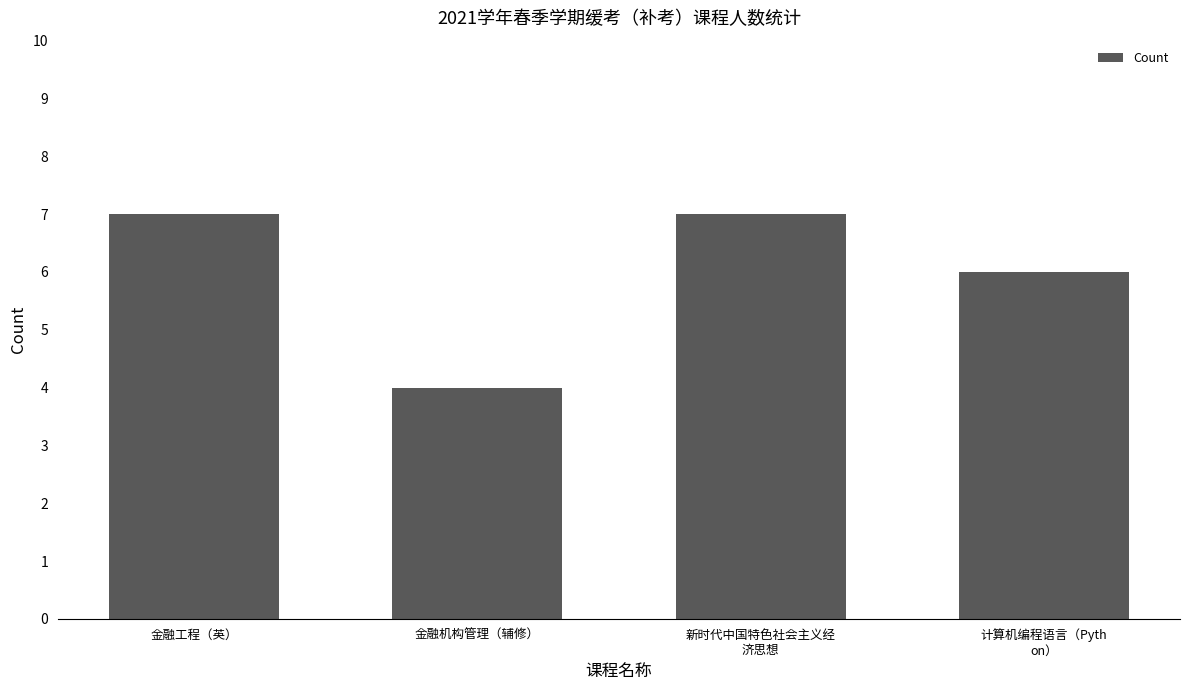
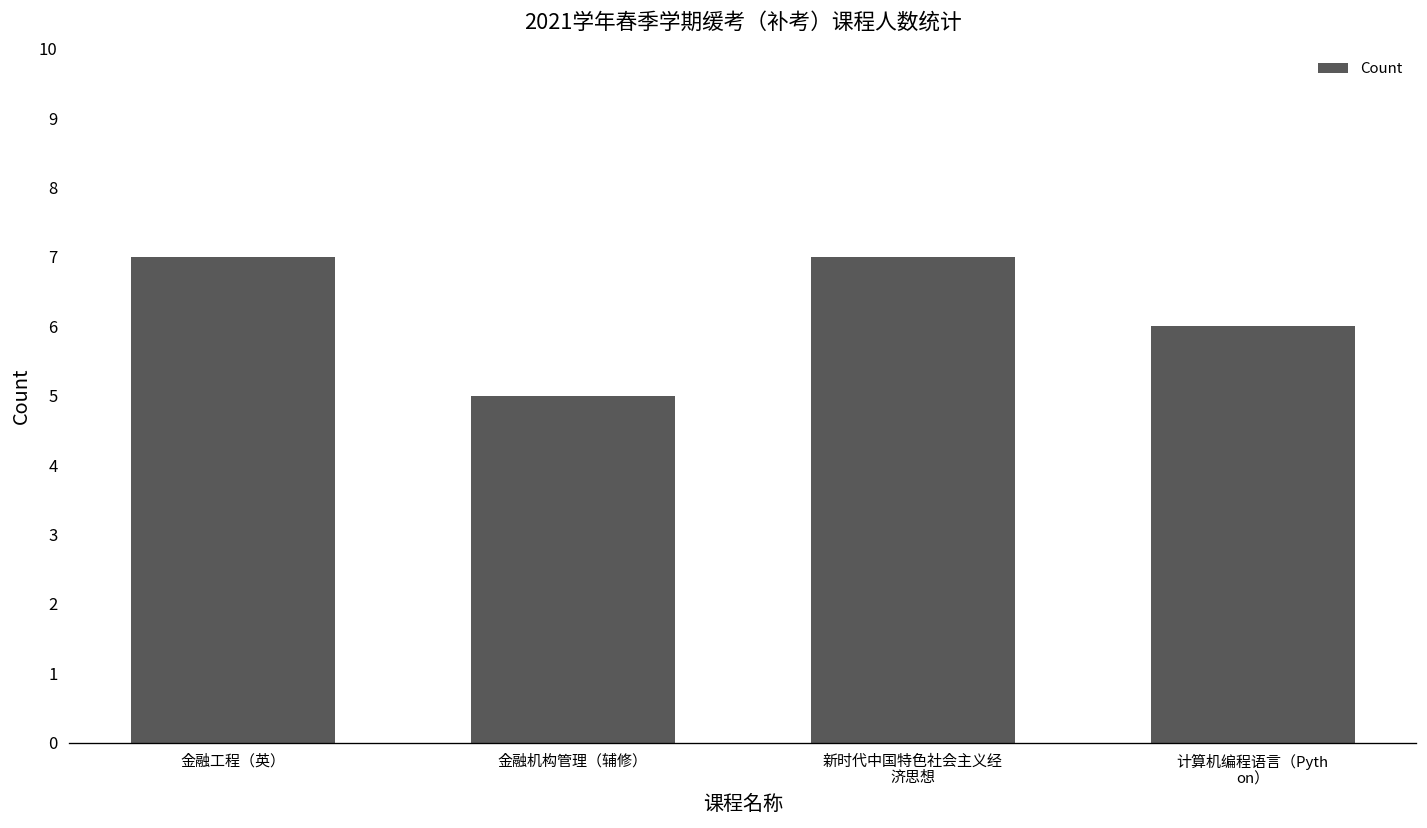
  {
    "金融工程（英）": 7,
-   "金融机构管理（辅修）": 4,
+   "金融机构管理（辅修）": 5,
    "新时代中国特色社会主义经 济思想": 7,
    "计算机编程语言（Pyth on）": 6
  }
